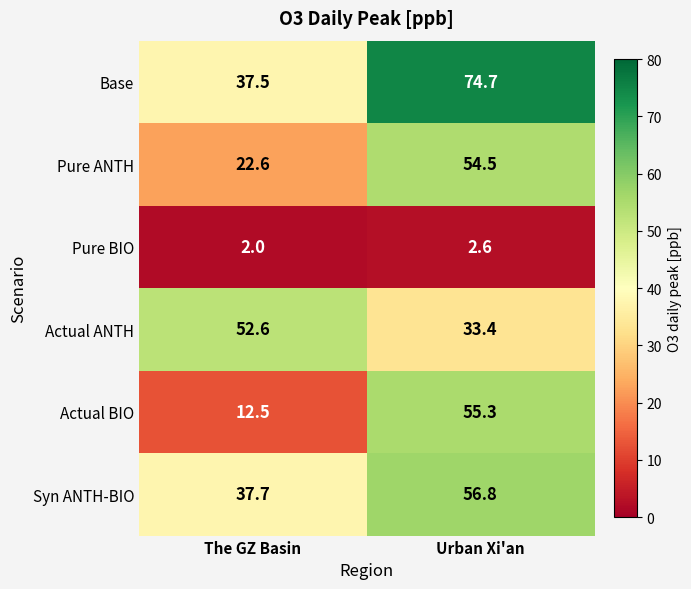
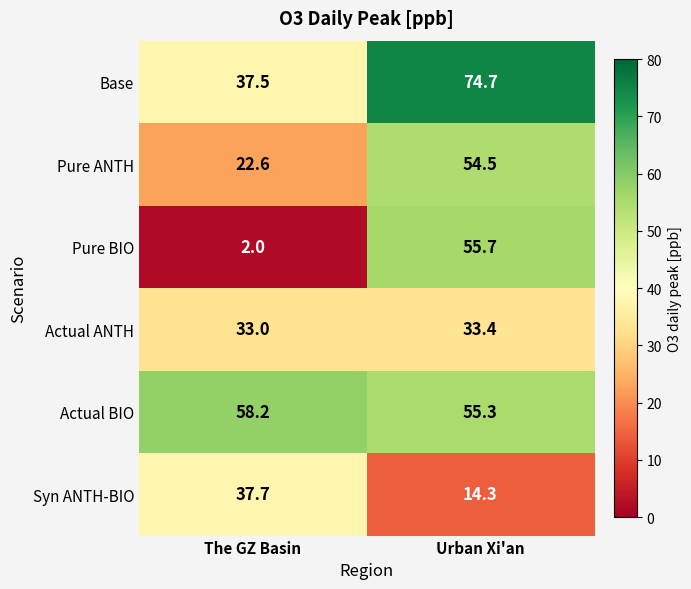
  {
    "Base": {
      "The GZ Basin": 37.5,
      "Urban Xi'an": 74.7
    },
    "Pure ANTH": {
      "The GZ Basin": 22.6,
      "Urban Xi'an": 54.5
    },
    "Pure BIO": {
      "The GZ Basin": 2.0,
-     "Urban Xi'an": 2.6
+     "Urban Xi'an": 55.7
    },
    "Actual ANTH": {
-     "The GZ Basin": 52.6,
+     "The GZ Basin": 33.0,
      "Urban Xi'an": 33.4
    },
    "Actual BIO": {
-     "The GZ Basin": 12.5,
+     "The GZ Basin": 58.2,
      "Urban Xi'an": 55.3
    },
    "Syn ANTH-BIO": {
      "The GZ Basin": 37.7,
-     "Urban Xi'an": 56.8
+     "Urban Xi'an": 14.3
    }
  }
